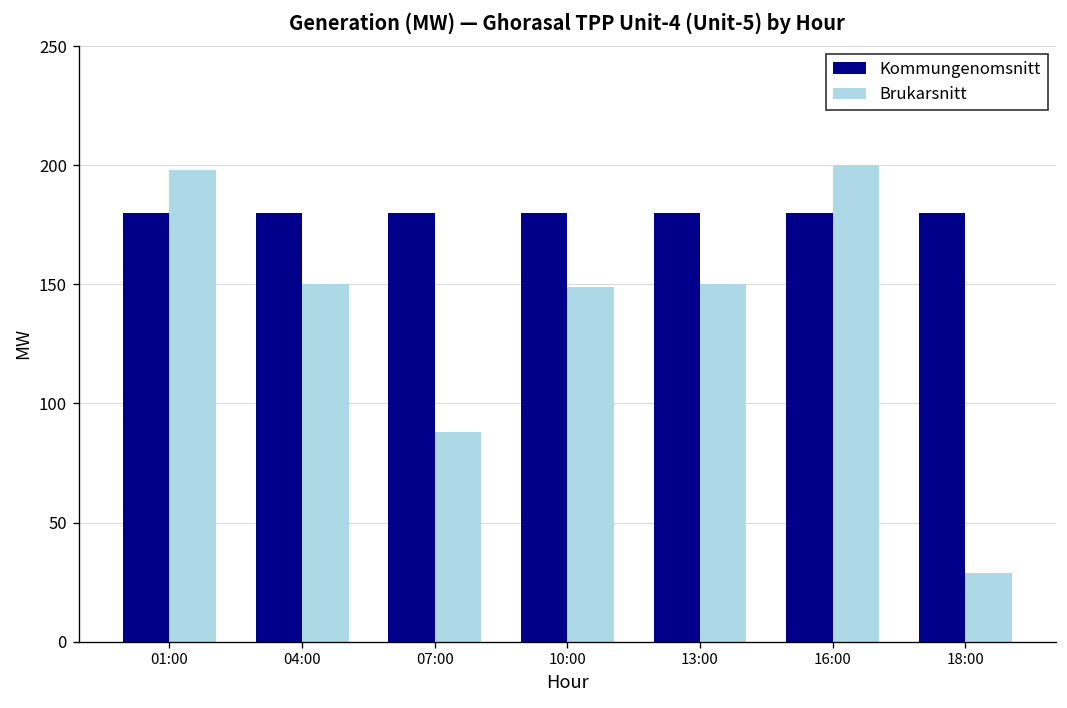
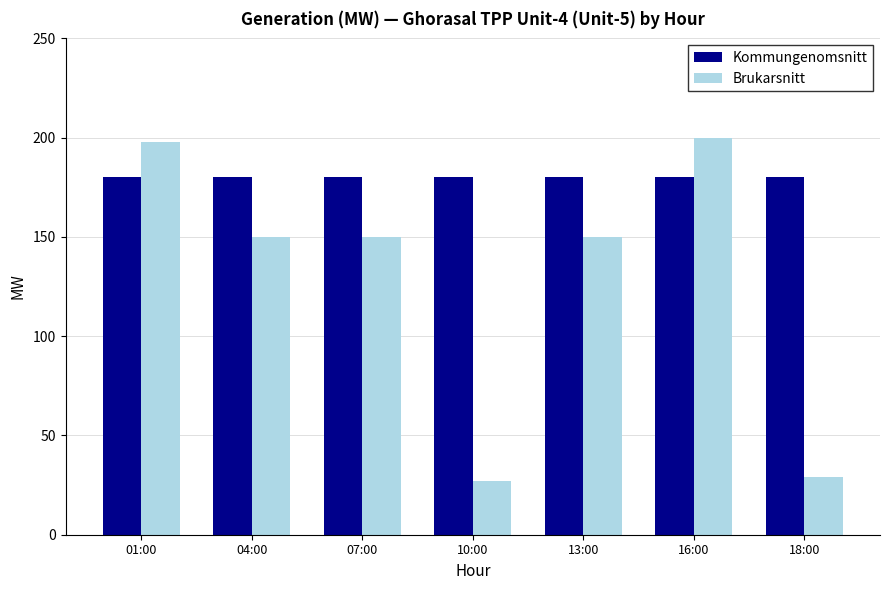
  {
    "Kommungenomsnitt": {
      "01:00": 180,
      "04:00": 180,
      "07:00": 180,
      "10:00": 180,
      "13:00": 180,
      "16:00": 180,
      "18:00": 180
    },
    "Brukarsnitt": {
      "01:00": 198,
      "04:00": 150,
-     "07:00": 88,
-     "10:00": 149,
+     "07:00": 150,
+     "10:00": 27,
      "13:00": 150,
      "16:00": 200,
      "18:00": 29
    }
  }
